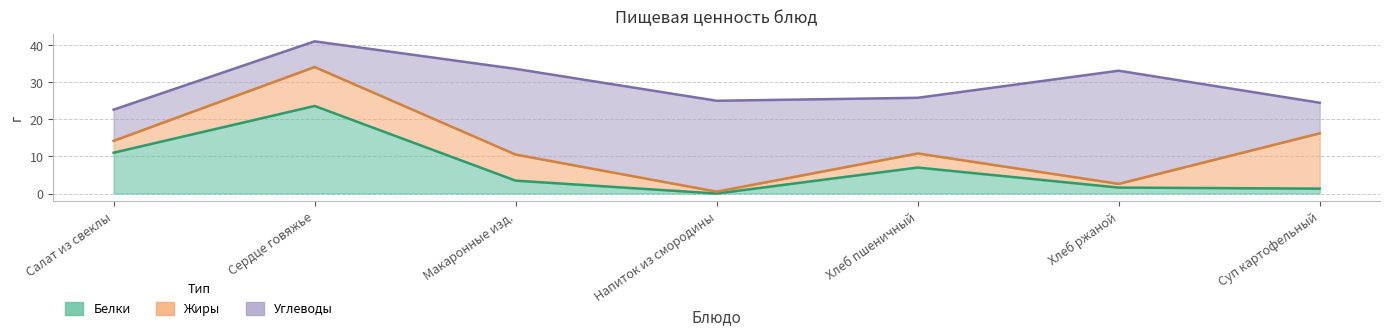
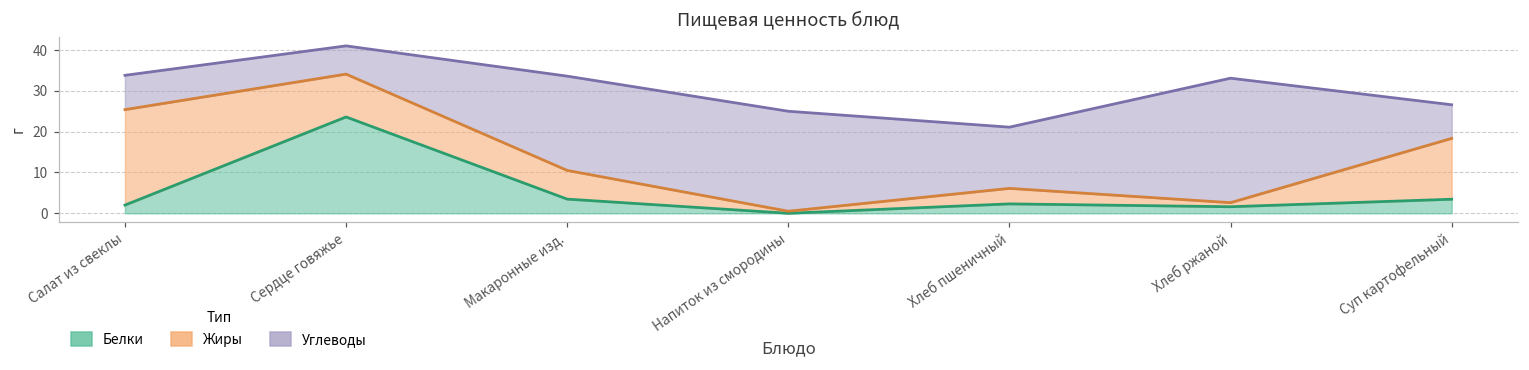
  {
    "Белки": {
-     "Салат из свеклы": 11,
+     "Салат из свеклы": 2,
      "Сердце говяжье": 24,
      "Макаронные изд.": 3,
-     "Хлеб пшеничный": 7,
+     "Хлеб пшеничный": 2,
      "Хлеб ржаной": 2,
-     "Суп картофельный": 1
+     "Суп картофельный": 3
    },
    "Жиры": {
-     "Салат из свеклы": 3,
+     "Салат из свеклы": 23,
      "Сердце говяжье": 11,
      "Макаронные изд.": 7,
      "Хлеб пшеничный": 4,
      "Хлеб ржаной": 1,
      "Суп картофельный": 15
    },
    "Углеводы": {
      "Салат из свеклы": 8,
      "Сердце говяжье": 7,
      "Макаронные изд.": 23,
      "Напиток из смородины": 25,
      "Хлеб пшеничный": 15,
      "Хлеб ржаной": 31,
      "Суп картофельный": 8
    }
  }
